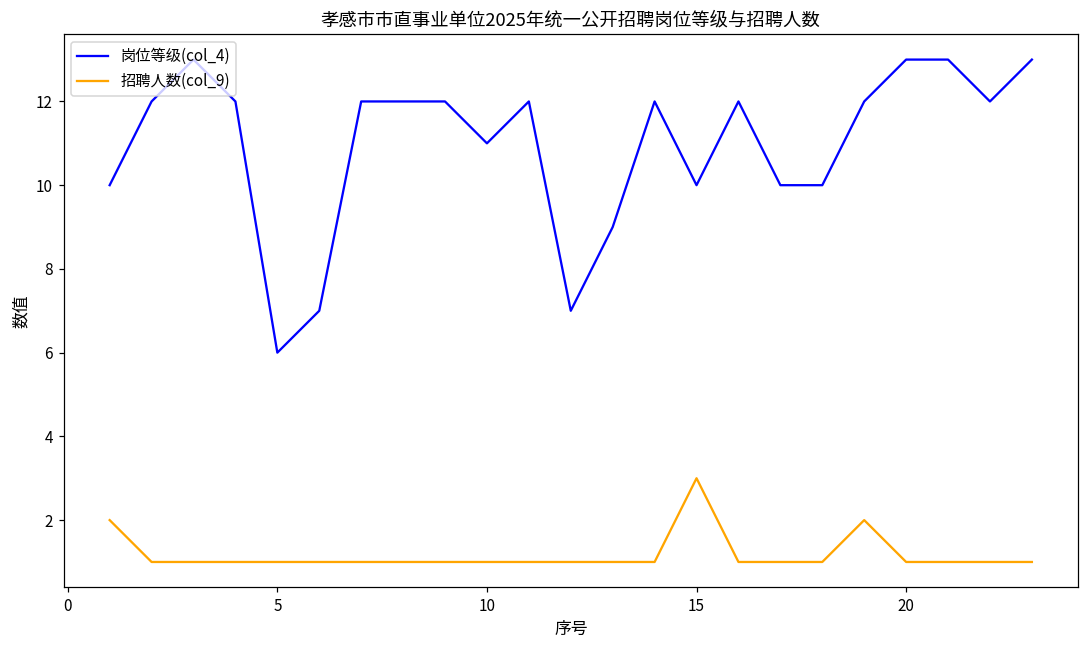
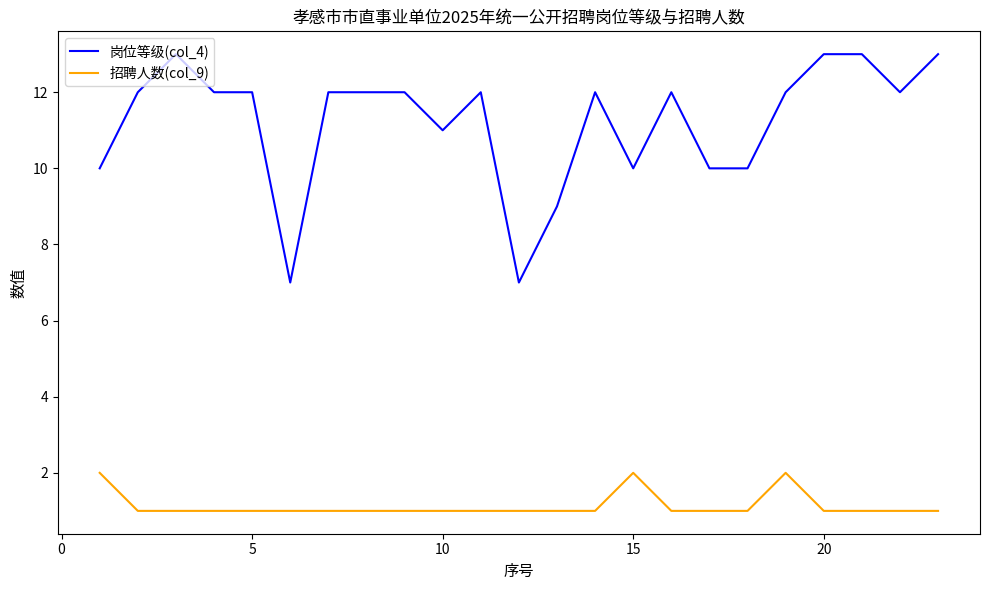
  {
    "岗位等级(col_4)": {
-     "5": 6,
+     "5": 12,
      "10": 11,
      "15": 10,
      "20": 13
    },
    "招聘人数(col_9)": {
      "5": 1,
      "10": 1,
-     "15": 3,
+     "15": 2,
      "20": 1
    }
  }
